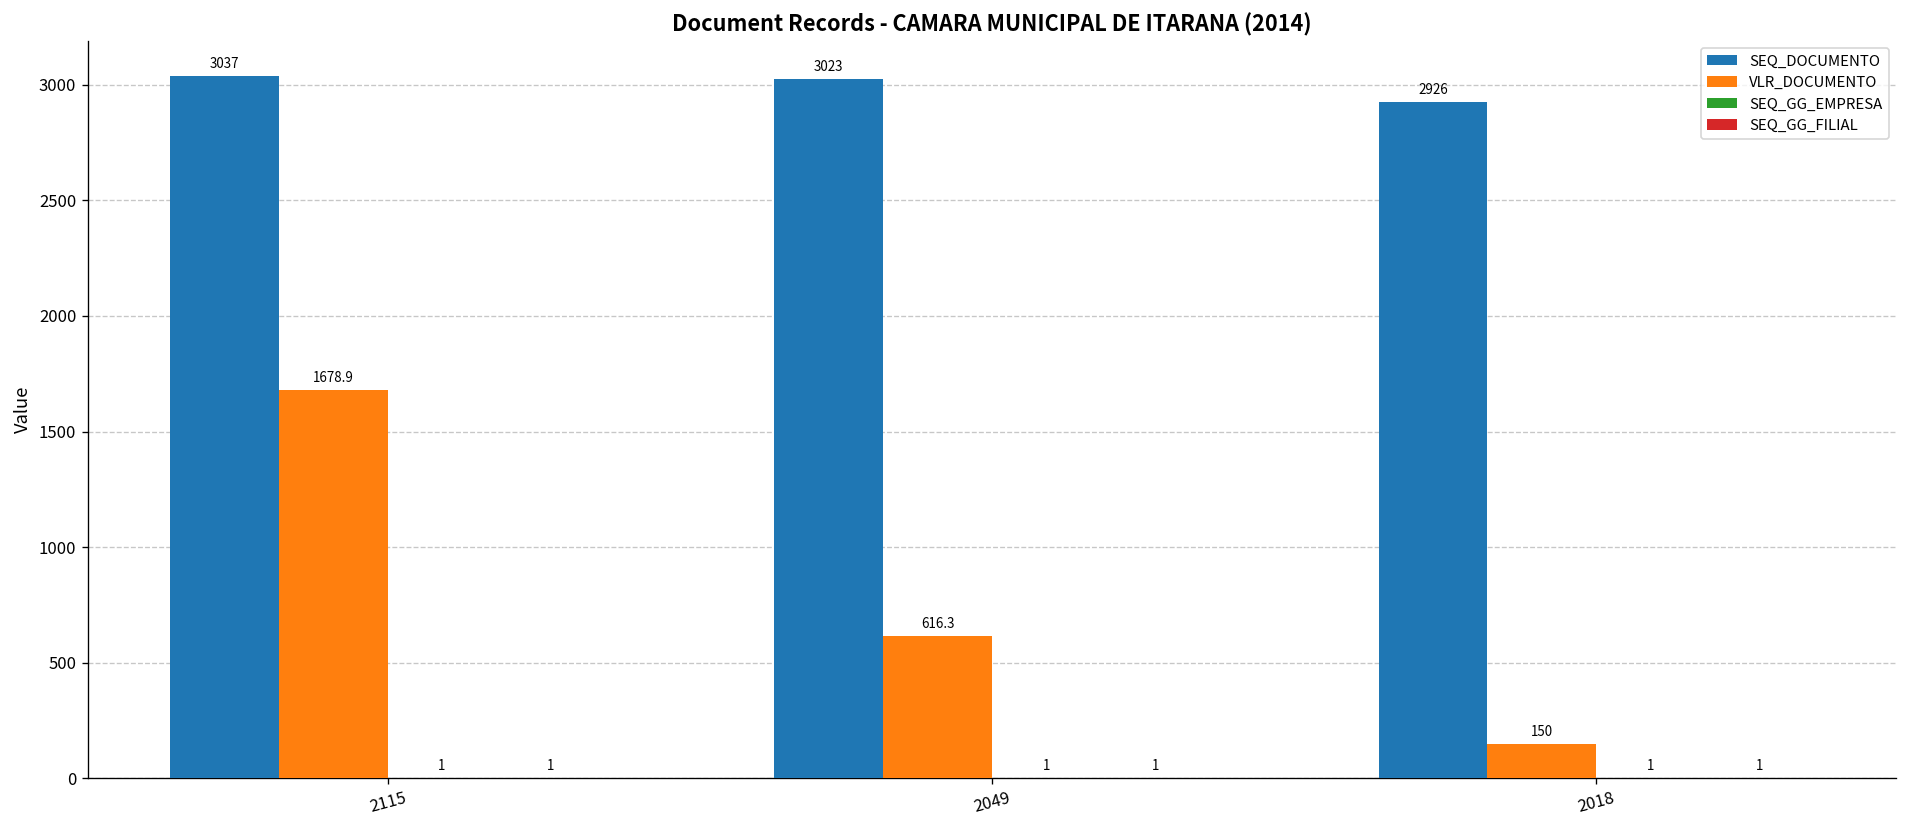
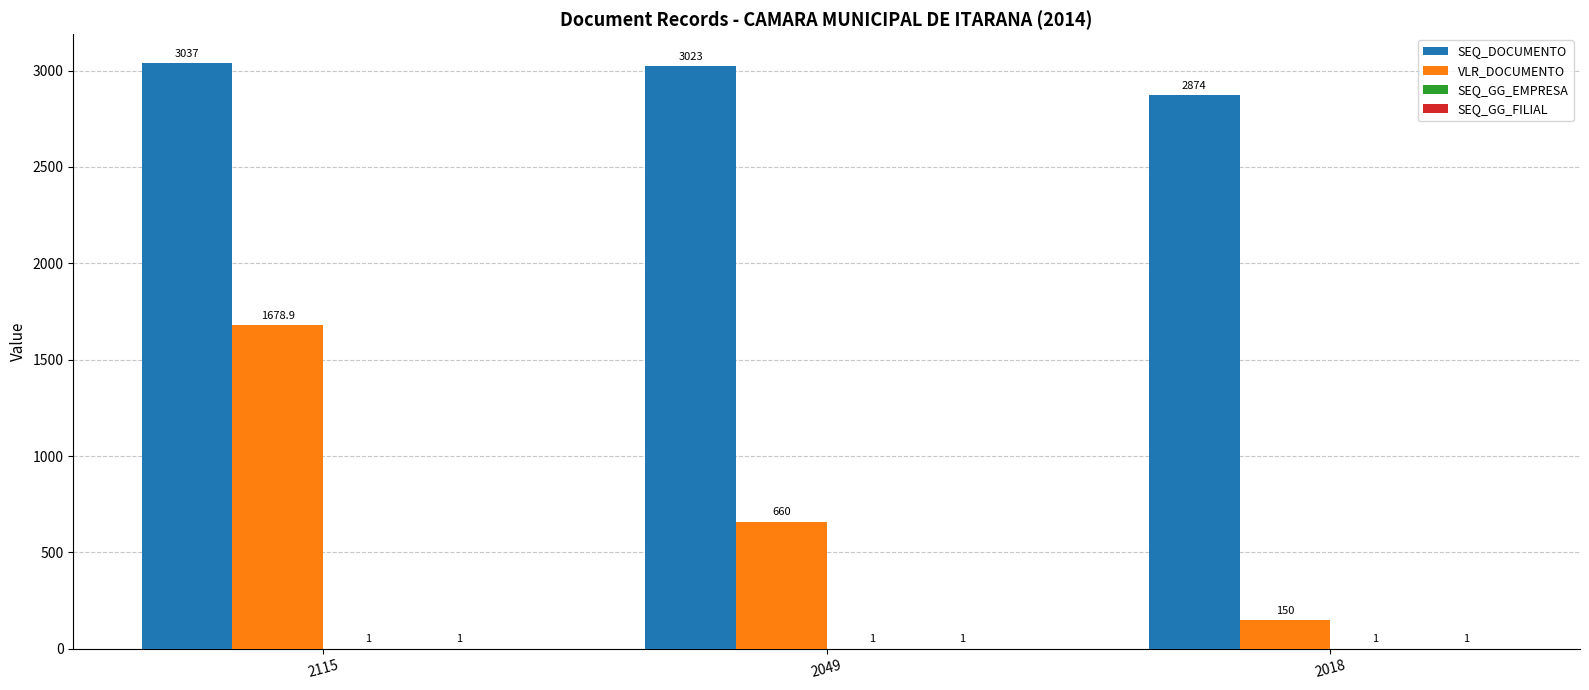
  {
    "SEQ_DOCUMENTO": {
      "2115": 3037,
      "2049": 3023,
-     "2018": 2926
+     "2018": 2874
    },
    "VLR_DOCUMENTO": {
      "2115": 1678.9,
-     "2049": 616.3,
+     "2049": 660,
      "2018": 150
    },
    "SEQ_GG_EMPRESA": {
      "2115": 1,
      "2049": 1,
      "2018": 1
    },
    "SEQ_GG_FILIAL": {
      "2115": 1,
      "2049": 1,
      "2018": 1
    }
  }
